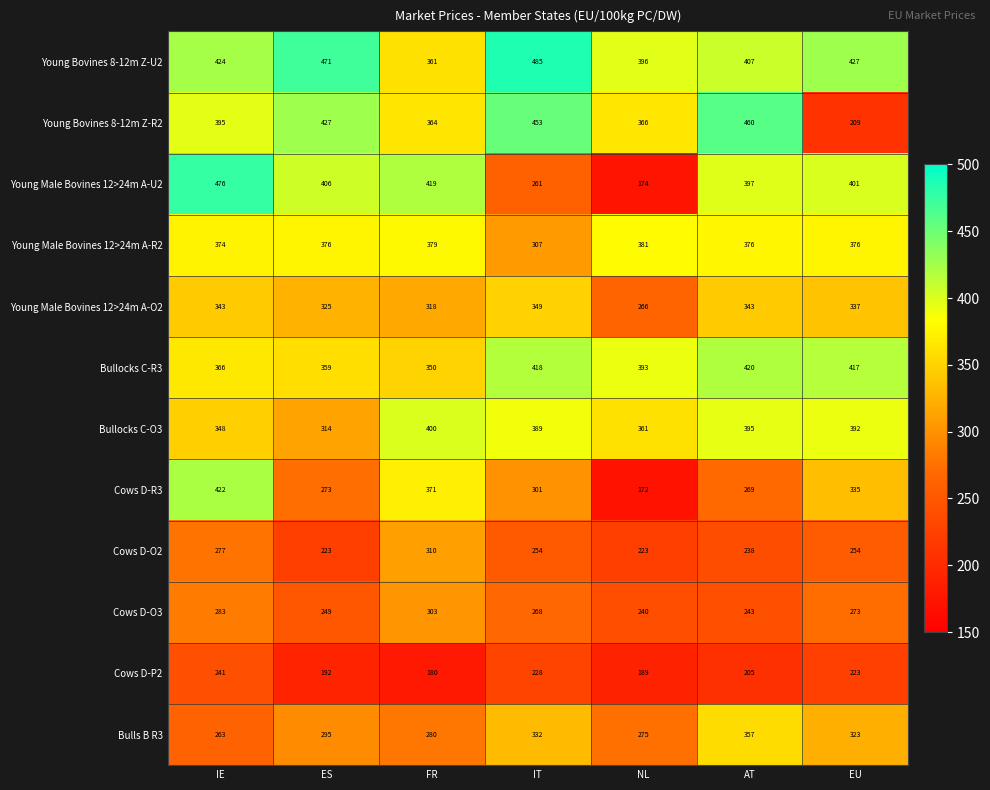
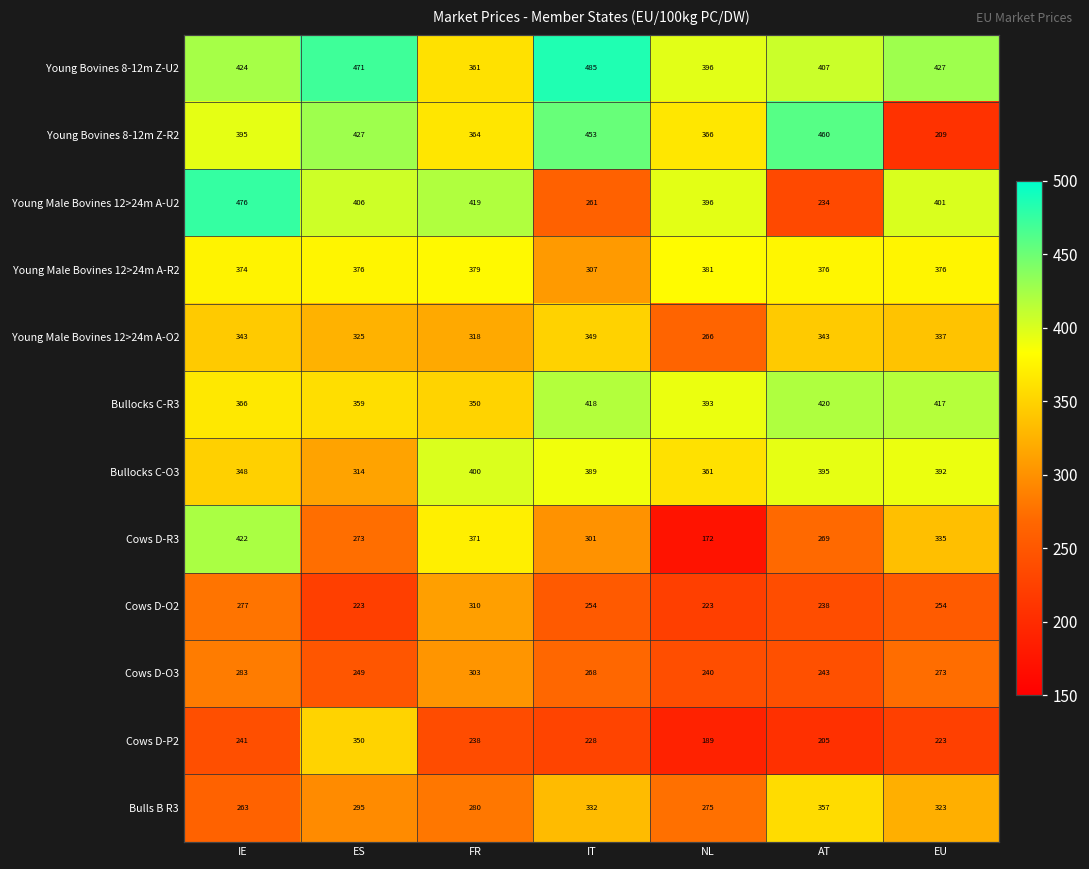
  {
    "Young Bovines 8-12m Z-U2": {
      "IE": 424,
      "ES": 471,
      "FR": 361,
      "IT": 485,
      "NL": 396,
      "AT": 407,
      "EU": 427
    },
    "Young Bovines 8-12m Z-R2": {
      "IE": 395,
      "ES": 427,
      "FR": 364,
      "IT": 453,
      "NL": 366,
      "AT": 460,
      "EU": 209
    },
    "Young Male Bovines 12>24m A-U2": {
      "IE": 476,
      "ES": 406,
      "FR": 419,
      "IT": 261,
-     "NL": 174,
-     "AT": 397,
+     "NL": 396,
+     "AT": 234,
      "EU": 401
    },
    "Young Male Bovines 12>24m A-R2": {
      "IE": 374,
      "ES": 376,
      "FR": 379,
      "IT": 307,
      "NL": 381,
      "AT": 376,
      "EU": 376
    },
    "Young Male Bovines 12>24m A-O2": {
      "IE": 343,
      "ES": 325,
      "FR": 318,
      "IT": 349,
      "NL": 266,
      "AT": 343,
      "EU": 337
    },
    "Bullocks C-R3": {
      "IE": 366,
      "ES": 359,
      "FR": 350,
      "IT": 418,
      "NL": 393,
      "AT": 420,
      "EU": 417
    },
    "Bullocks C-O3": {
      "IE": 348,
      "ES": 314,
      "FR": 400,
      "IT": 389,
      "NL": 361,
      "AT": 395,
      "EU": 392
    },
    "Cows D-R3": {
      "IE": 422,
      "ES": 273,
      "FR": 371,
      "IT": 301,
      "NL": 172,
      "AT": 269,
      "EU": 335
    },
    "Cows D-O2": {
      "IE": 277,
      "ES": 223,
      "FR": 310,
      "IT": 254,
      "NL": 223,
      "AT": 238,
      "EU": 254
    },
    "Cows D-O3": {
      "IE": 283,
      "ES": 249,
      "FR": 303,
      "IT": 268,
      "NL": 240,
      "AT": 243,
      "EU": 273
    },
    "Cows D-P2": {
      "IE": 241,
-     "ES": 192,
-     "FR": 180,
+     "ES": 350,
+     "FR": 238,
      "IT": 228,
      "NL": 189,
      "AT": 205,
      "EU": 223
    },
    "Bulls B R3": {
      "IE": 263,
      "ES": 295,
      "FR": 280,
      "IT": 332,
      "NL": 275,
      "AT": 357,
      "EU": 323
    }
  }
